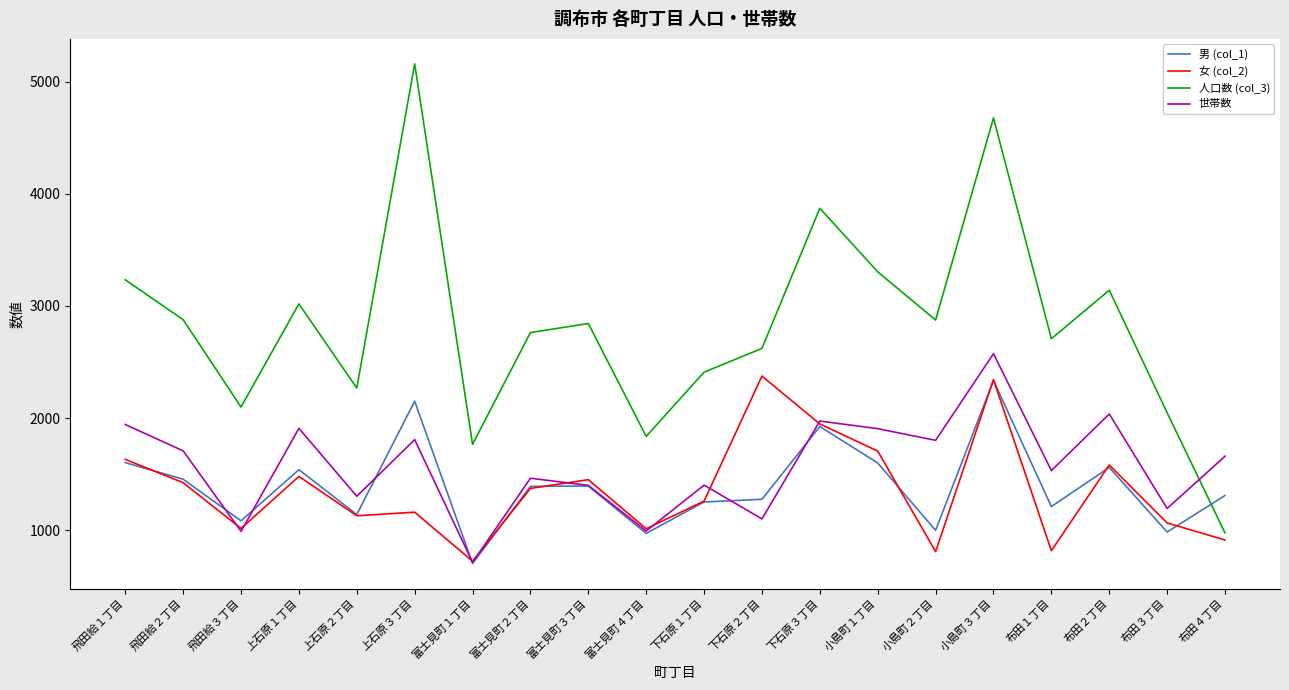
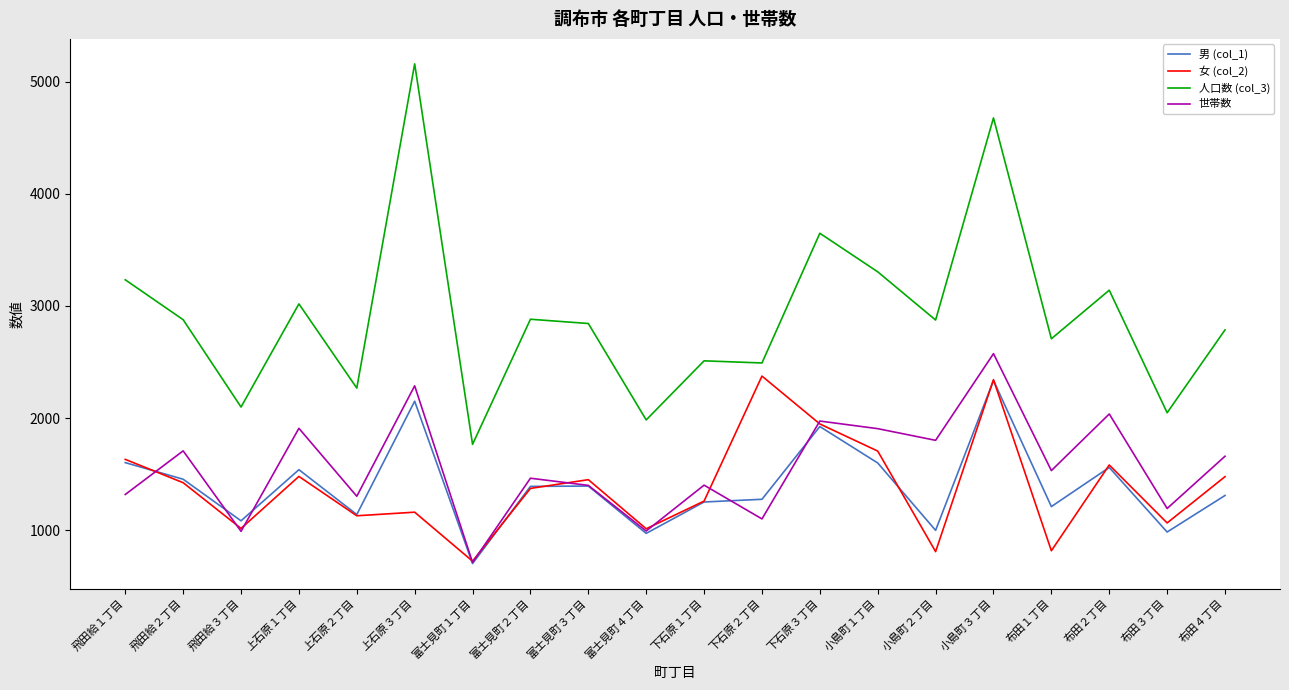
  {
    "男 (col_1)": {
      "飛田給１丁目": 1600,
      "飛田給２丁目": 1450,
      "飛田給３丁目": 1080,
      "上石原１丁目": 1540,
      "上石原３丁目": 2150,
      "下石原２丁目": 1280,
      "小島町１丁目": 1600,
      "小島町２丁目": 1000,
      "布田１丁目": 1210,
      "布田３丁目": 980,
      "布田４丁目": 1310
    },
    "女 (col_2)": {
      "飛田給１丁目": 1630,
      "飛田給２丁目": 1420,
      "飛田給３丁目": 1020,
      "上石原１丁目": 1480,
      "上石原３丁目": 1160,
      "富士見町３丁目": 1450,
      "下石原２丁目": 2370,
      "小島町１丁目": 1710,
      "小島町２丁目": 810,
      "布田１丁目": 820,
      "布田３丁目": 1060,
-     "布田４丁目": 910
+     "布田４丁目": 1480
    },
    "人口数 (col_3)": {
      "飛田給１丁目": 3230,
      "飛田給２丁目": 2880,
      "飛田給３丁目": 2100,
      "上石原１丁目": 3020,
      "上石原２丁目": 2270,
      "上石原３丁目": 5160,
      "富士見町１丁目": 1770,
-     "富士見町２丁目": 2760,
+     "富士見町２丁目": 2880,
      "富士見町３丁目": 2840,
-     "富士見町４丁目": 1840,
-     "下石原１丁目": 2410,
-     "下石原２丁目": 2620,
-     "下石原３丁目": 3870,
+     "富士見町４丁目": 1980,
+     "下石原１丁目": 2510,
+     "下石原２丁目": 2490,
+     "下石原３丁目": 3650,
      "小島町１丁目": 3300,
      "小島町２丁目": 2870,
      "小島町３丁目": 4680,
      "布田１丁目": 2710,
      "布田２丁目": 3140,
      "布田３丁目": 2050,
-     "布田４丁目": 980
+     "布田４丁目": 2790
    },
    "世帯数": {
-     "飛田給１丁目": 1940,
+     "飛田給１丁目": 1320,
      "飛田給２丁目": 1710,
      "飛田給３丁目": 990,
      "上石原１丁目": 1910,
      "上石原２丁目": 1300,
-     "上石原３丁目": 1810,
+     "上石原３丁目": 2290,
      "富士見町２丁目": 1460,
      "下石原１丁目": 1400,
      "下石原２丁目": 1100,
      "下石原３丁目": 1970,
      "小島町１丁目": 1910,
      "小島町２丁目": 1800,
      "小島町３丁目": 2570,
      "布田１丁目": 1530,
      "布田２丁目": 2040,
      "布田３丁目": 1190,
      "布田４丁目": 1660
    }
  }
